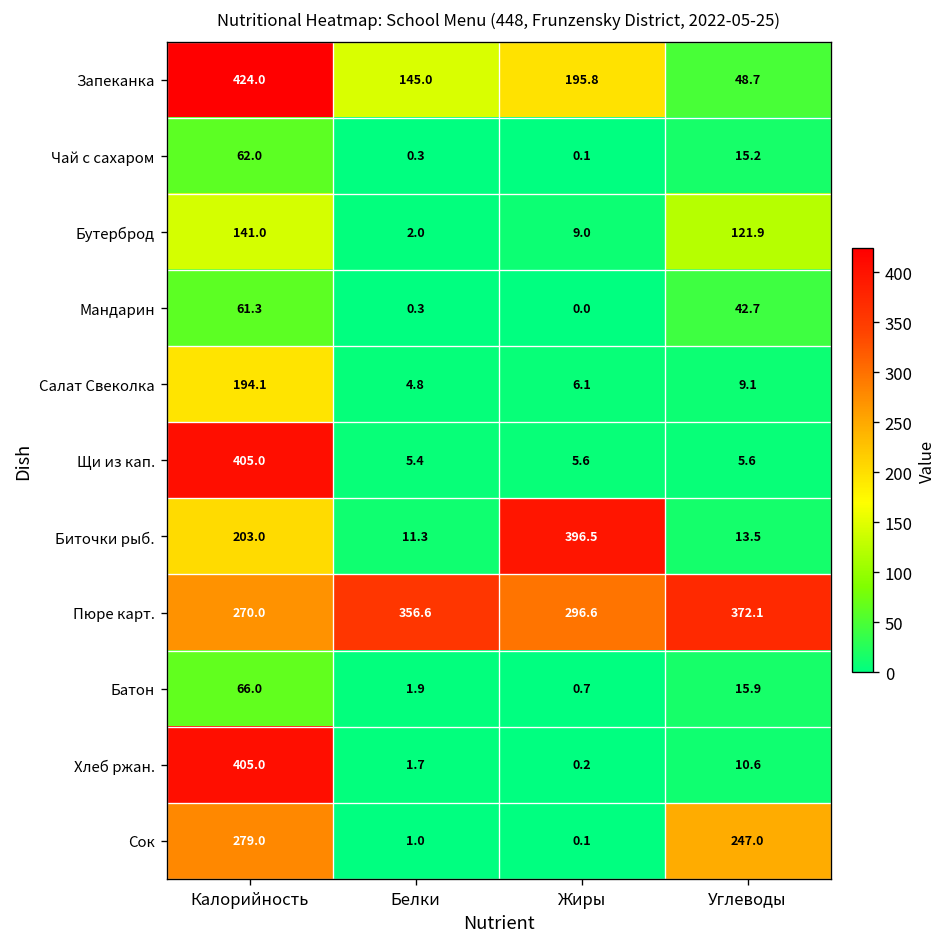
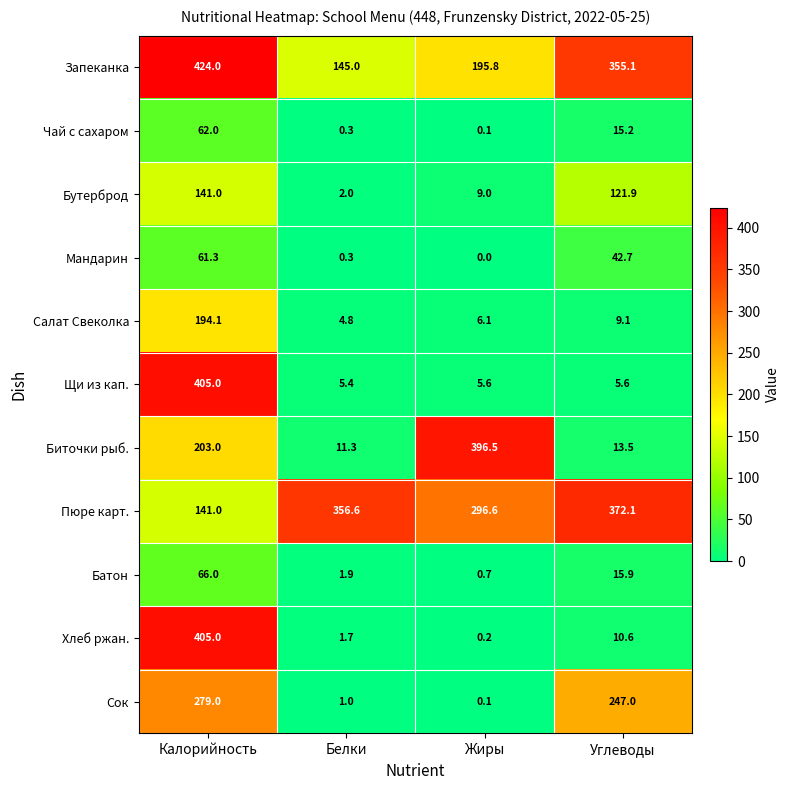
  {
    "Запеканка": {
      "Калорийность": 424.0,
      "Белки": 145.0,
      "Жиры": 195.8,
-     "Углеводы": 48.7
+     "Углеводы": 355.1
    },
    "Чай с сахаром": {
      "Калорийность": 62.0,
      "Белки": 0.3,
      "Жиры": 0.1,
      "Углеводы": 15.2
    },
    "Бутерброд": {
      "Калорийность": 141.0,
      "Белки": 2.0,
      "Жиры": 9.0,
      "Углеводы": 121.9
    },
    "Мандарин": {
      "Калорийность": 61.3,
      "Белки": 0.3,
      "Жиры": 0.0,
      "Углеводы": 42.7
    },
    "Салат Свеколка": {
      "Калорийность": 194.1,
      "Белки": 4.8,
      "Жиры": 6.1,
      "Углеводы": 9.1
    },
    "Щи из кап.": {
      "Калорийность": 405.0,
      "Белки": 5.4,
      "Жиры": 5.6,
      "Углеводы": 5.6
    },
    "Биточки рыб.": {
      "Калорийность": 203.0,
      "Белки": 11.3,
      "Жиры": 396.5,
      "Углеводы": 13.5
    },
    "Пюре карт.": {
-     "Калорийность": 270.0,
+     "Калорийность": 141.0,
      "Белки": 356.6,
      "Жиры": 296.6,
      "Углеводы": 372.1
    },
    "Батон": {
      "Калорийность": 66.0,
      "Белки": 1.9,
      "Жиры": 0.7,
      "Углеводы": 15.9
    },
    "Хлеб ржан.": {
      "Калорийность": 405.0,
      "Белки": 1.7,
      "Жиры": 0.2,
      "Углеводы": 10.6
    },
    "Сок": {
      "Калорийность": 279.0,
      "Белки": 1.0,
      "Жиры": 0.1,
      "Углеводы": 247.0
    }
  }
